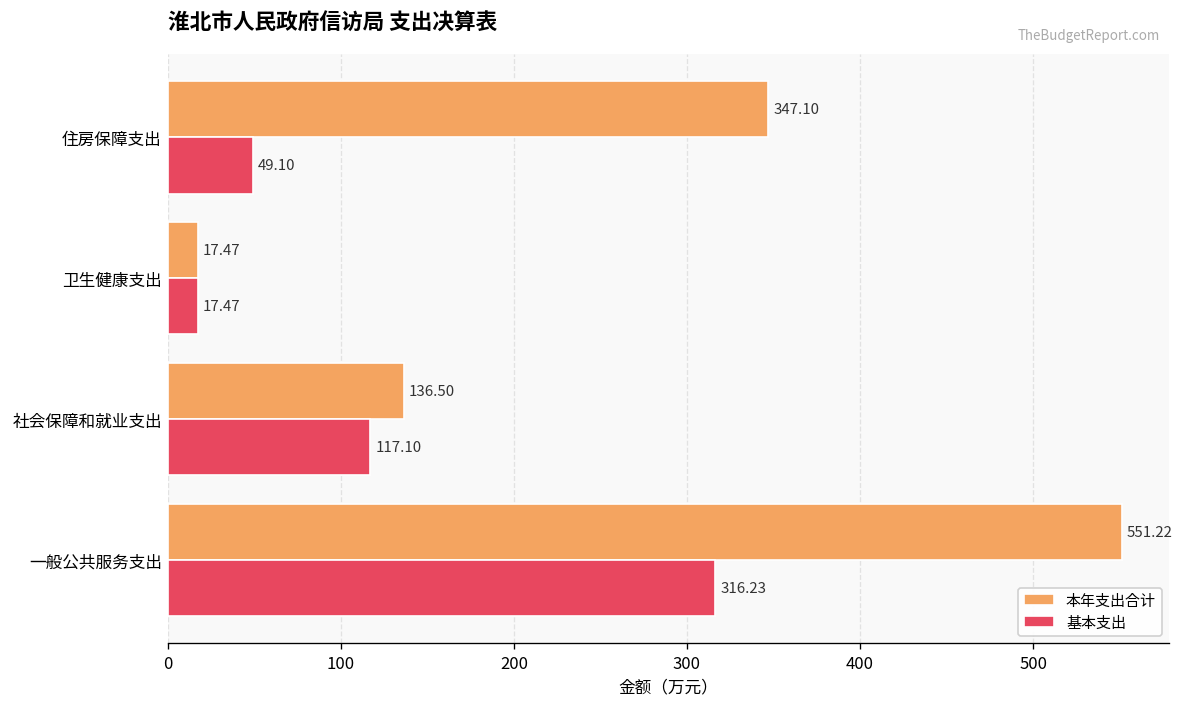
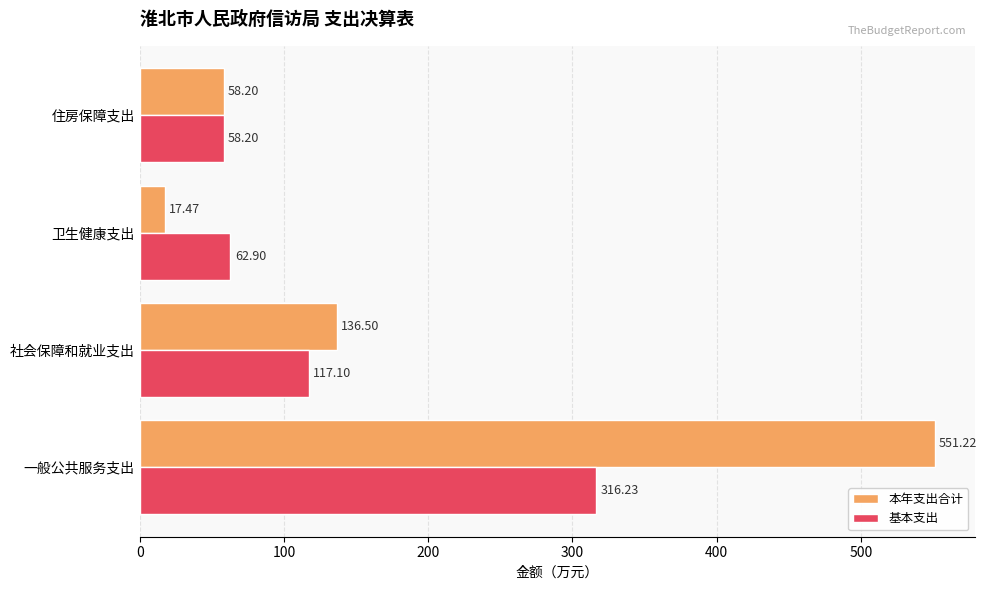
  {
    "本年支出合计": {
-     "住房保障支出": 347.10,
+     "住房保障支出": 58.20,
      "卫生健康支出": 17.47,
      "社会保障和就业支出": 136.50,
      "一般公共服务支出": 551.22
    },
    "基本支出": {
-     "住房保障支出": 49.10,
-     "卫生健康支出": 17.47,
+     "住房保障支出": 58.20,
+     "卫生健康支出": 62.90,
      "社会保障和就业支出": 117.10,
      "一般公共服务支出": 316.23
    }
  }
